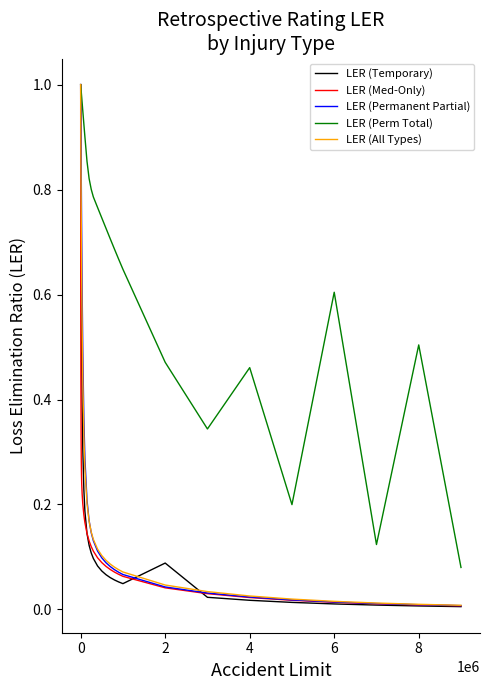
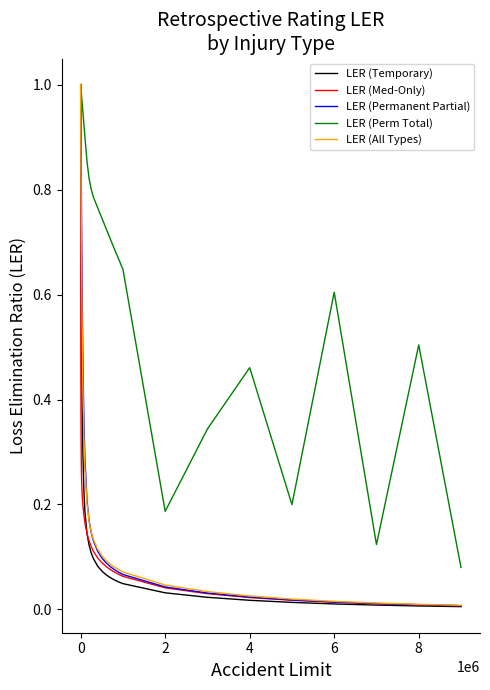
  {
    "LER (Temporary)": {
-     "2": 0.09,
+     "2": 0.03,
      "4": 0.02
    },
    "LER (Perm Total)": {
-     "2": 0.47,
+     "2": 0.19,
      "4": 0.46,
      "6": 0.60,
      "8": 0.50
    }
  }
